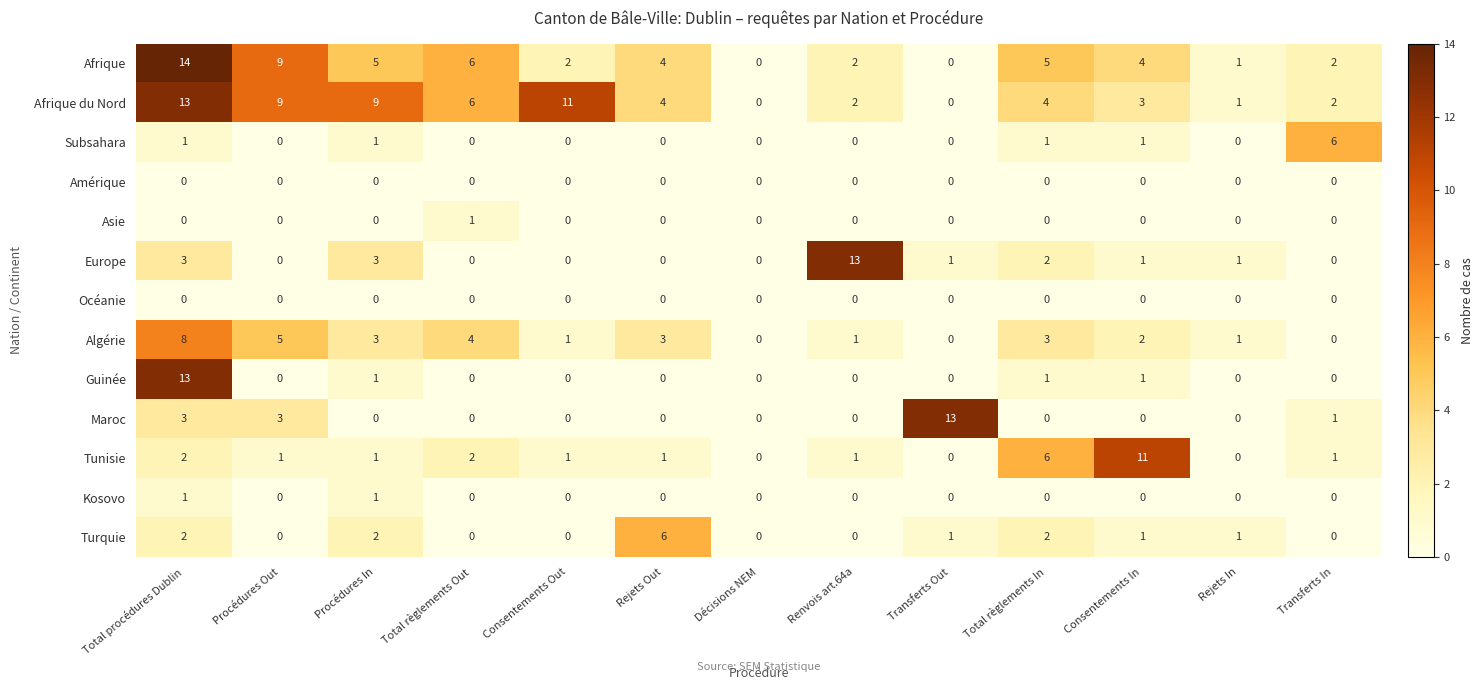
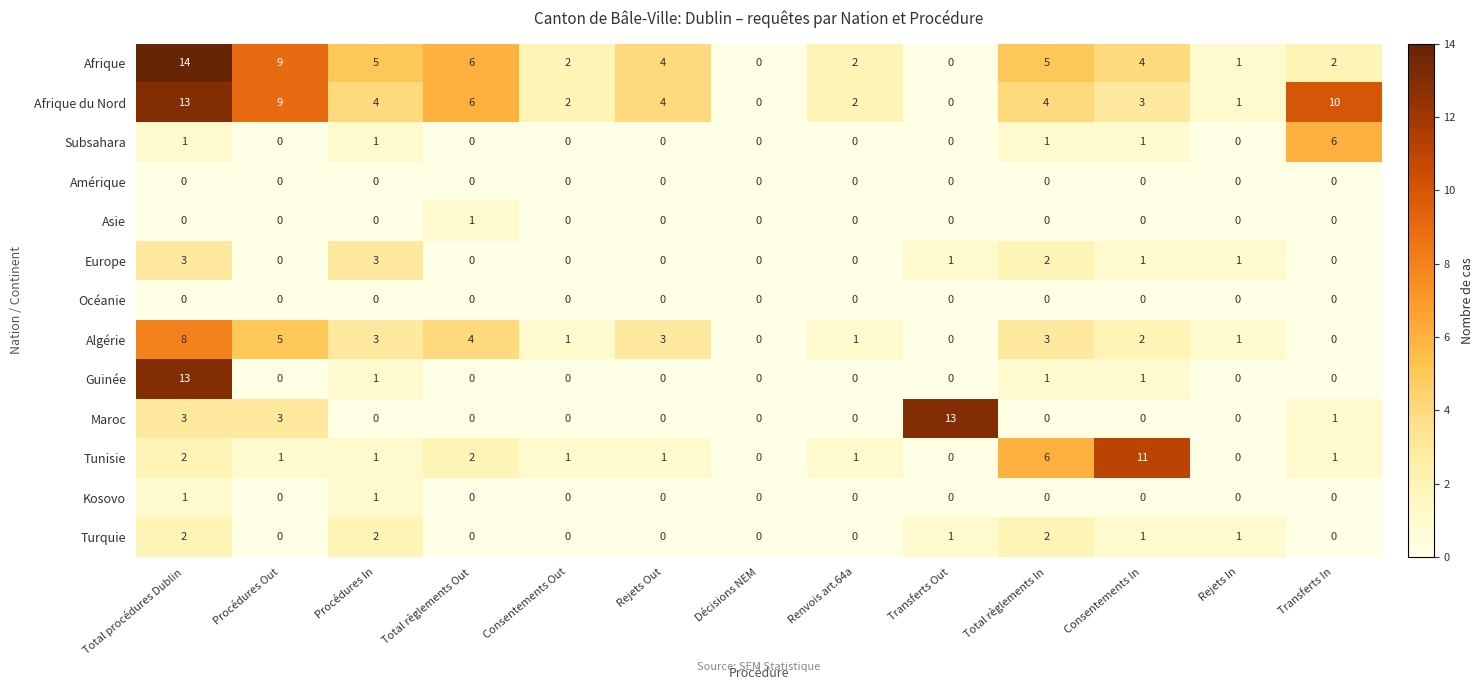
  {
    "Afrique": {
      "Total procédures Dublin": 14,
      "Procédures Out": 9,
      "Procédures In": 5,
      "Total règlements Out": 6,
      "Consentements Out": 2,
      "Rejets Out": 4,
      "Décisions NEM": 0,
      "Renvois art.64a": 2,
      "Transferts Out": 0,
      "Total règlements In": 5,
      "Consentements In": 4,
      "Rejets In": 1,
      "Transferts In": 2
    },
    "Afrique du Nord": {
      "Total procédures Dublin": 13,
      "Procédures Out": 9,
-     "Procédures In": 9,
+     "Procédures In": 4,
      "Total règlements Out": 6,
-     "Consentements Out": 11,
+     "Consentements Out": 2,
      "Rejets Out": 4,
      "Décisions NEM": 0,
      "Renvois art.64a": 2,
      "Transferts Out": 0,
      "Total règlements In": 4,
      "Consentements In": 3,
      "Rejets In": 1,
-     "Transferts In": 2
+     "Transferts In": 10
    },
    "Subsahara": {
      "Total procédures Dublin": 1,
      "Procédures Out": 0,
      "Procédures In": 1,
      "Total règlements Out": 0,
      "Consentements Out": 0,
      "Rejets Out": 0,
      "Décisions NEM": 0,
      "Renvois art.64a": 0,
      "Transferts Out": 0,
      "Total règlements In": 1,
      "Consentements In": 1,
      "Rejets In": 0,
      "Transferts In": 6
    },
    "Amérique": {
      "Total procédures Dublin": 0,
      "Procédures Out": 0,
      "Procédures In": 0,
      "Total règlements Out": 0,
      "Consentements Out": 0,
      "Rejets Out": 0,
      "Décisions NEM": 0,
      "Renvois art.64a": 0,
      "Transferts Out": 0,
      "Total règlements In": 0,
      "Consentements In": 0,
      "Rejets In": 0,
      "Transferts In": 0
    },
    "Asie": {
      "Total procédures Dublin": 0,
      "Procédures Out": 0,
      "Procédures In": 0,
      "Total règlements Out": 1,
      "Consentements Out": 0,
      "Rejets Out": 0,
      "Décisions NEM": 0,
      "Renvois art.64a": 0,
      "Transferts Out": 0,
      "Total règlements In": 0,
      "Consentements In": 0,
      "Rejets In": 0,
      "Transferts In": 0
    },
    "Europe": {
      "Total procédures Dublin": 3,
      "Procédures Out": 0,
      "Procédures In": 3,
      "Total règlements Out": 0,
      "Consentements Out": 0,
      "Rejets Out": 0,
      "Décisions NEM": 0,
-     "Renvois art.64a": 13,
+     "Renvois art.64a": 0,
      "Transferts Out": 1,
      "Total règlements In": 2,
      "Consentements In": 1,
      "Rejets In": 1,
      "Transferts In": 0
    },
    "Océanie": {
      "Total procédures Dublin": 0,
      "Procédures Out": 0,
      "Procédures In": 0,
      "Total règlements Out": 0,
      "Consentements Out": 0,
      "Rejets Out": 0,
      "Décisions NEM": 0,
      "Renvois art.64a": 0,
      "Transferts Out": 0,
      "Total règlements In": 0,
      "Consentements In": 0,
      "Rejets In": 0,
      "Transferts In": 0
    },
    "Algérie": {
      "Total procédures Dublin": 8,
      "Procédures Out": 5,
      "Procédures In": 3,
      "Total règlements Out": 4,
      "Consentements Out": 1,
      "Rejets Out": 3,
      "Décisions NEM": 0,
      "Renvois art.64a": 1,
      "Transferts Out": 0,
      "Total règlements In": 3,
      "Consentements In": 2,
      "Rejets In": 1,
      "Transferts In": 0
    },
    "Guinée": {
      "Total procédures Dublin": 13,
      "Procédures Out": 0,
      "Procédures In": 1,
      "Total règlements Out": 0,
      "Consentements Out": 0,
      "Rejets Out": 0,
      "Décisions NEM": 0,
      "Renvois art.64a": 0,
      "Transferts Out": 0,
      "Total règlements In": 1,
      "Consentements In": 1,
      "Rejets In": 0,
      "Transferts In": 0
    },
    "Maroc": {
      "Total procédures Dublin": 3,
      "Procédures Out": 3,
      "Procédures In": 0,
      "Total règlements Out": 0,
      "Consentements Out": 0,
      "Rejets Out": 0,
      "Décisions NEM": 0,
      "Renvois art.64a": 0,
      "Transferts Out": 13,
      "Total règlements In": 0,
      "Consentements In": 0,
      "Rejets In": 0,
      "Transferts In": 1
    },
    "Tunisie": {
      "Total procédures Dublin": 2,
      "Procédures Out": 1,
      "Procédures In": 1,
      "Total règlements Out": 2,
      "Consentements Out": 1,
      "Rejets Out": 1,
      "Décisions NEM": 0,
      "Renvois art.64a": 1,
      "Transferts Out": 0,
      "Total règlements In": 6,
      "Consentements In": 11,
      "Rejets In": 0,
      "Transferts In": 1
    },
    "Kosovo": {
      "Total procédures Dublin": 1,
      "Procédures Out": 0,
      "Procédures In": 1,
      "Total règlements Out": 0,
      "Consentements Out": 0,
      "Rejets Out": 0,
      "Décisions NEM": 0,
      "Renvois art.64a": 0,
      "Transferts Out": 0,
      "Total règlements In": 0,
      "Consentements In": 0,
      "Rejets In": 0,
      "Transferts In": 0
    },
    "Turquie": {
      "Total procédures Dublin": 2,
      "Procédures Out": 0,
      "Procédures In": 2,
      "Total règlements Out": 0,
      "Consentements Out": 0,
-     "Rejets Out": 6,
+     "Rejets Out": 0,
      "Décisions NEM": 0,
      "Renvois art.64a": 0,
      "Transferts Out": 1,
      "Total règlements In": 2,
      "Consentements In": 1,
      "Rejets In": 1,
      "Transferts In": 0
    }
  }
